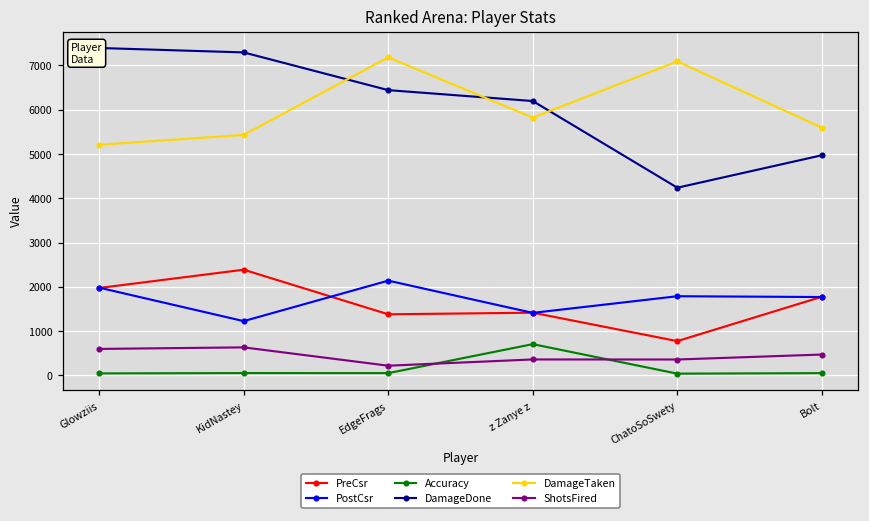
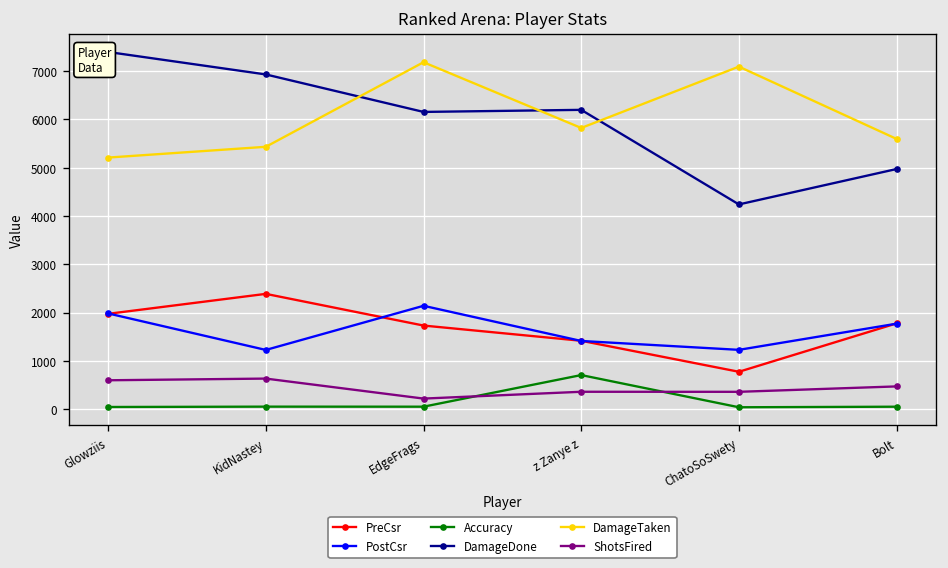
  {
    "PreCsr": {
      "KidNastey": 2400,
-     "EdgeFrags": 1400,
+     "EdgeFrags": 1700,
      "ChatoSoSwety": 800
    },
    "PostCsr": {
      "KidNastey": 1200,
      "EdgeFrags": 2100,
-     "ChatoSoSwety": 1800
+     "ChatoSoSwety": 1200
    },
    "Accuracy": {
      "Glowziis": 0,
      "KidNastey": 100,
      "EdgeFrags": 100,
      "z Zanye z": 700,
      "ChatoSoSwety": 0,
      "Bolt": 0
    },
    "DamageDone": {
-     "KidNastey": 7300,
-     "EdgeFrags": 6400,
+     "KidNastey": 6900,
+     "EdgeFrags": 6200,
      "z Zanye z": 6200,
      "ChatoSoSwety": 4200,
      "Bolt": 5000
    },
    "DamageTaken": {
      "Glowziis": 5200,
      "KidNastey": 5400,
      "EdgeFrags": 7200,
      "z Zanye z": 5800,
      "ChatoSoSwety": 7100,
      "Bolt": 5600
    },
    "ShotsFired": {
      "Glowziis": 600,
      "KidNastey": 600,
      "EdgeFrags": 200,
      "z Zanye z": 400,
      "ChatoSoSwety": 400,
      "Bolt": 500
    }
  }
